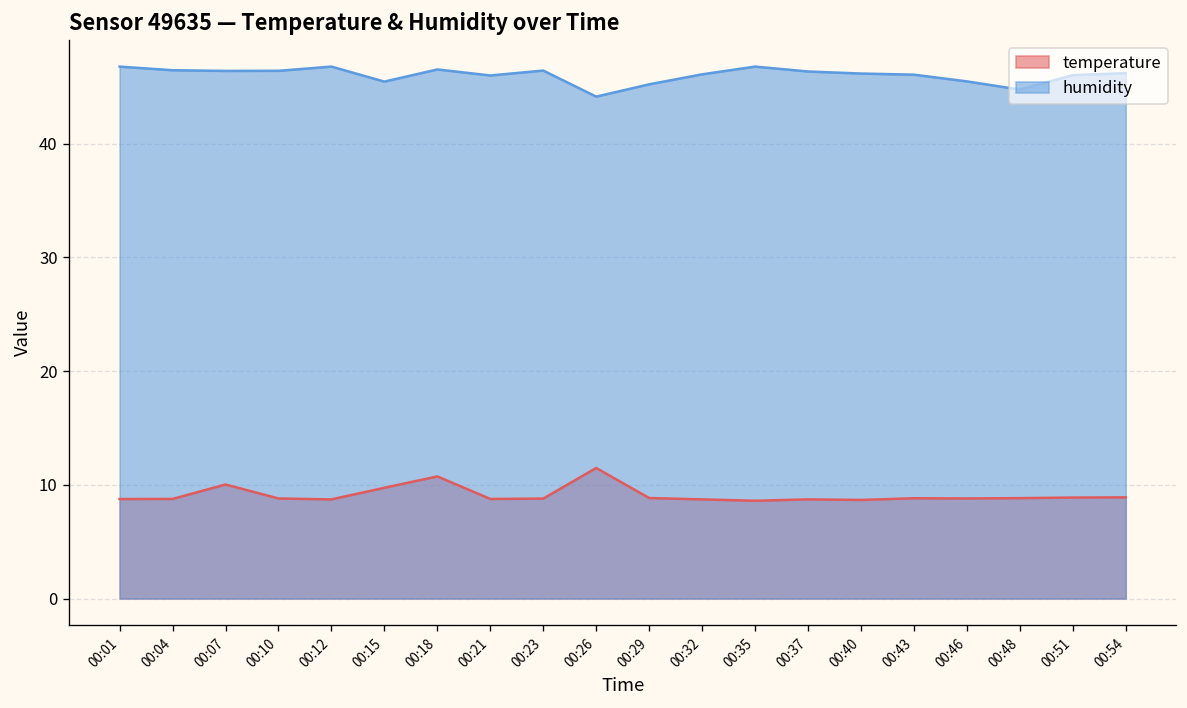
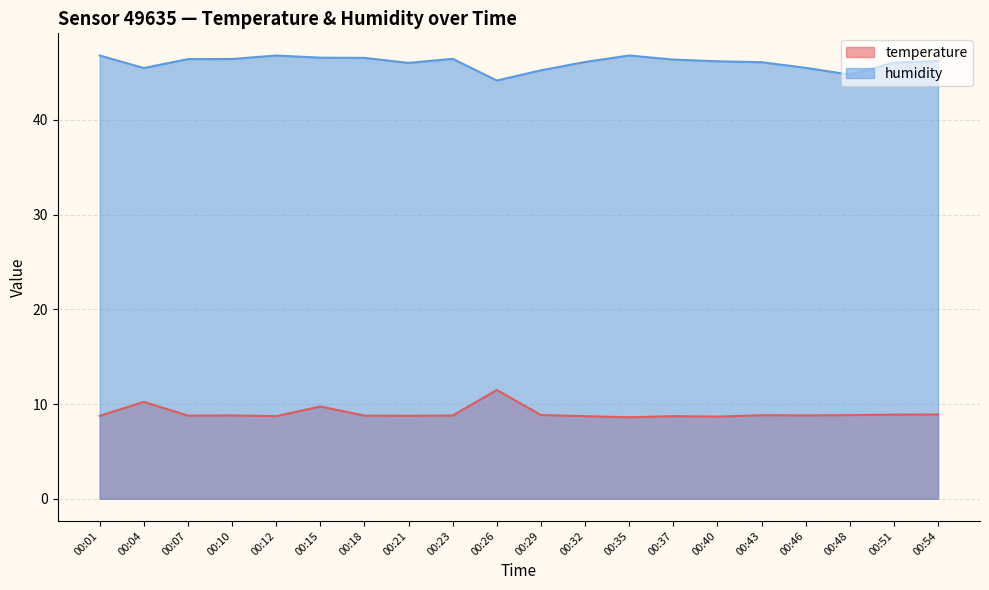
  {
    "temperature": {
      "00:01": 9,
-     "00:04": 9,
-     "00:07": 10,
+     "00:04": 10,
+     "00:07": 9,
      "00:10": 9,
      "00:12": 9,
      "00:15": 10,
-     "00:18": 11,
+     "00:18": 9,
      "00:21": 9,
      "00:23": 9,
      "00:26": 11,
      "00:29": 9,
      "00:32": 9,
      "00:35": 9,
      "00:37": 9,
      "00:40": 9,
      "00:43": 9,
      "00:46": 9,
      "00:48": 9,
      "00:51": 9,
      "00:54": 9
    },
    "humidity": {
      "00:01": 47,
-     "00:04": 46,
+     "00:04": 45,
      "00:07": 46,
      "00:10": 46,
      "00:12": 47,
-     "00:15": 45,
+     "00:15": 47,
      "00:18": 47,
      "00:21": 46,
      "00:23": 46,
      "00:26": 44,
      "00:29": 45,
      "00:32": 46,
      "00:35": 47,
      "00:37": 46,
      "00:40": 46,
      "00:43": 46,
      "00:46": 45
    }
  }
